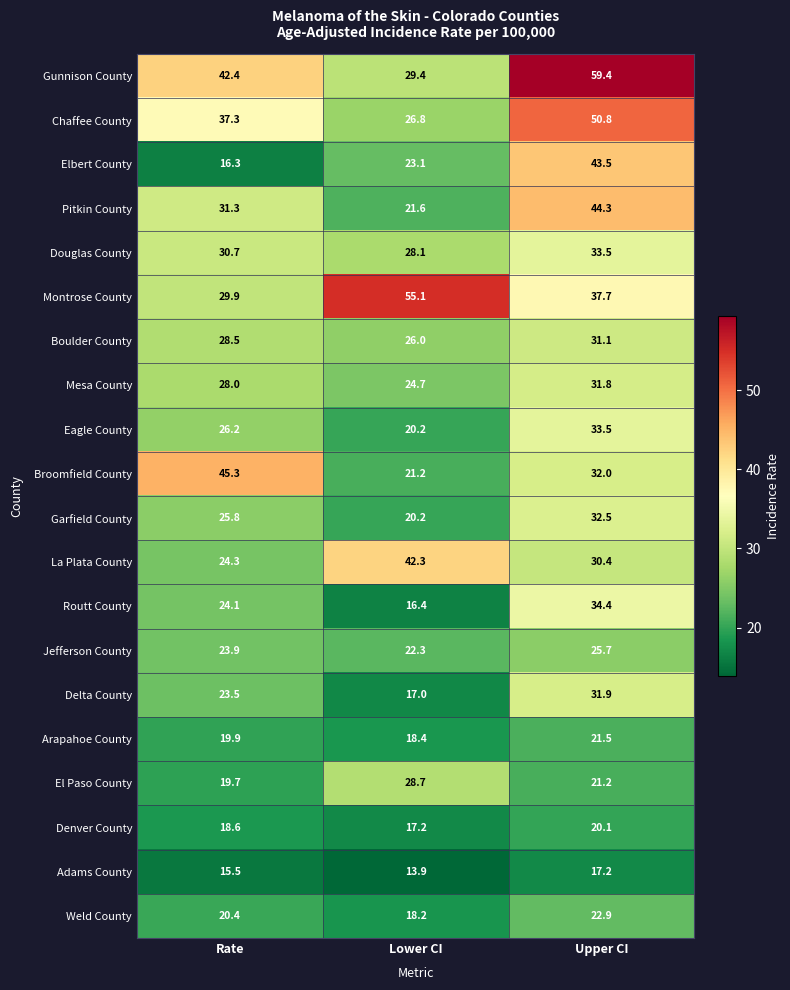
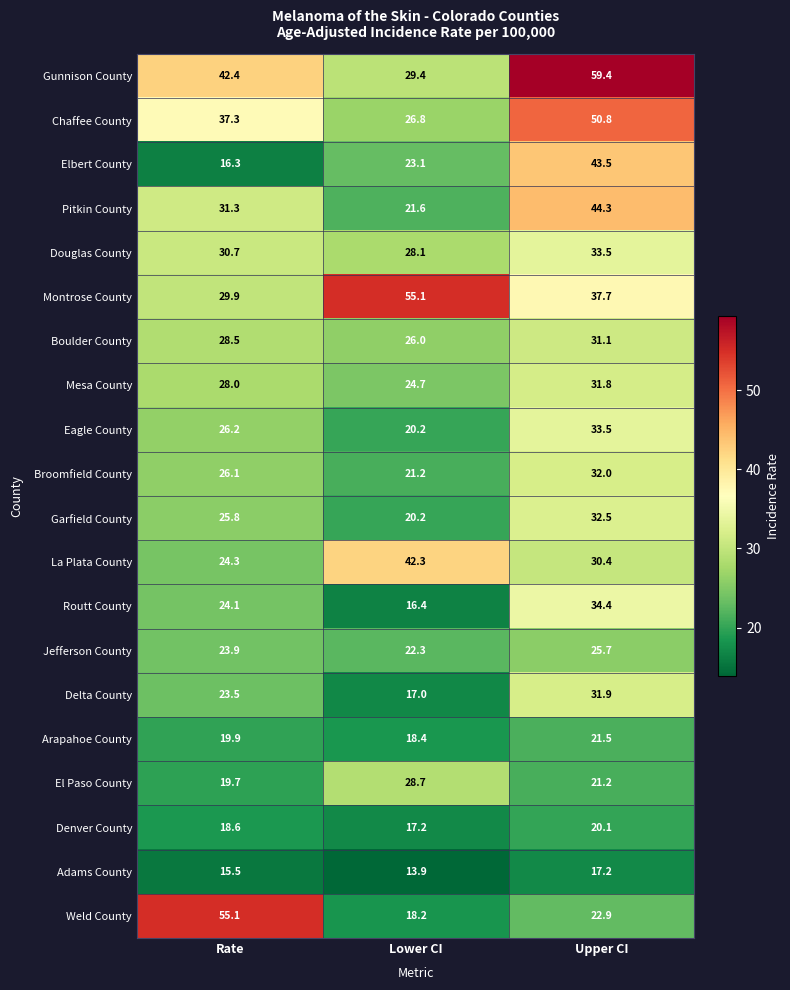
  {
    "Gunnison County": {
      "Rate": 42.4,
      "Lower CI": 29.4,
      "Upper CI": 59.4
    },
    "Chaffee County": {
      "Rate": 37.3,
      "Lower CI": 26.8,
      "Upper CI": 50.8
    },
    "Elbert County": {
      "Rate": 16.3,
      "Lower CI": 23.1,
      "Upper CI": 43.5
    },
    "Pitkin County": {
      "Rate": 31.3,
      "Lower CI": 21.6,
      "Upper CI": 44.3
    },
    "Douglas County": {
      "Rate": 30.7,
      "Lower CI": 28.1,
      "Upper CI": 33.5
    },
    "Montrose County": {
      "Rate": 29.9,
      "Lower CI": 55.1,
      "Upper CI": 37.7
    },
    "Boulder County": {
      "Rate": 28.5,
      "Lower CI": 26.0,
      "Upper CI": 31.1
    },
    "Mesa County": {
      "Rate": 28.0,
      "Lower CI": 24.7,
      "Upper CI": 31.8
    },
    "Eagle County": {
      "Rate": 26.2,
      "Lower CI": 20.2,
      "Upper CI": 33.5
    },
    "Broomfield County": {
-     "Rate": 45.3,
+     "Rate": 26.1,
      "Lower CI": 21.2,
      "Upper CI": 32.0
    },
    "Garfield County": {
      "Rate": 25.8,
      "Lower CI": 20.2,
      "Upper CI": 32.5
    },
    "La Plata County": {
      "Rate": 24.3,
      "Lower CI": 42.3,
      "Upper CI": 30.4
    },
    "Routt County": {
      "Rate": 24.1,
      "Lower CI": 16.4,
      "Upper CI": 34.4
    },
    "Jefferson County": {
      "Rate": 23.9,
      "Lower CI": 22.3,
      "Upper CI": 25.7
    },
    "Delta County": {
      "Rate": 23.5,
      "Lower CI": 17.0,
      "Upper CI": 31.9
    },
    "Arapahoe County": {
      "Rate": 19.9,
      "Lower CI": 18.4,
      "Upper CI": 21.5
    },
    "El Paso County": {
      "Rate": 19.7,
      "Lower CI": 28.7,
      "Upper CI": 21.2
    },
    "Denver County": {
      "Rate": 18.6,
      "Lower CI": 17.2,
      "Upper CI": 20.1
    },
    "Adams County": {
      "Rate": 15.5,
      "Lower CI": 13.9,
      "Upper CI": 17.2
    },
    "Weld County": {
-     "Rate": 20.4,
+     "Rate": 55.1,
      "Lower CI": 18.2,
      "Upper CI": 22.9
    }
  }
